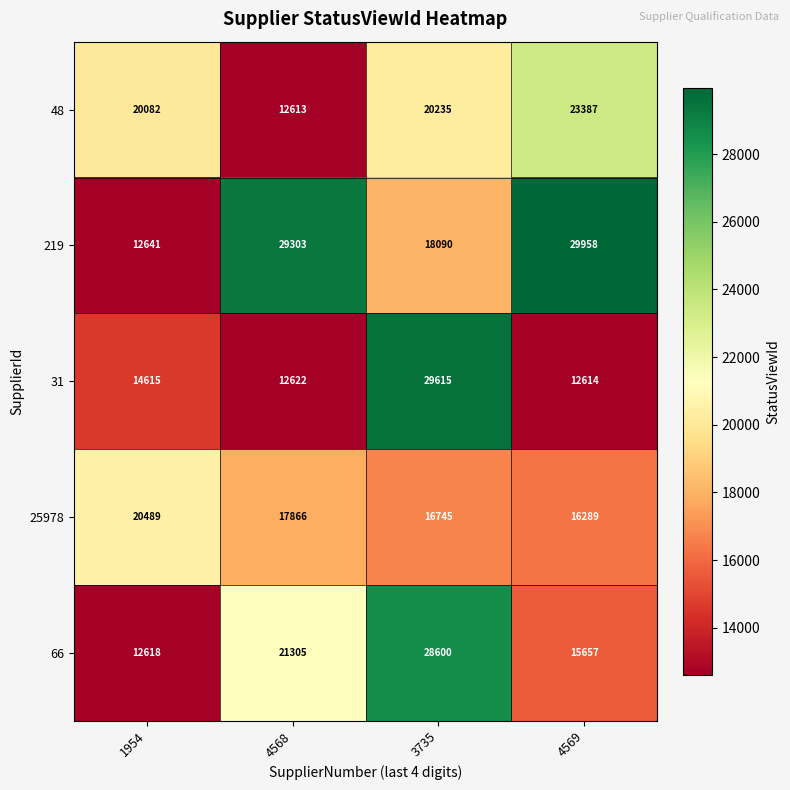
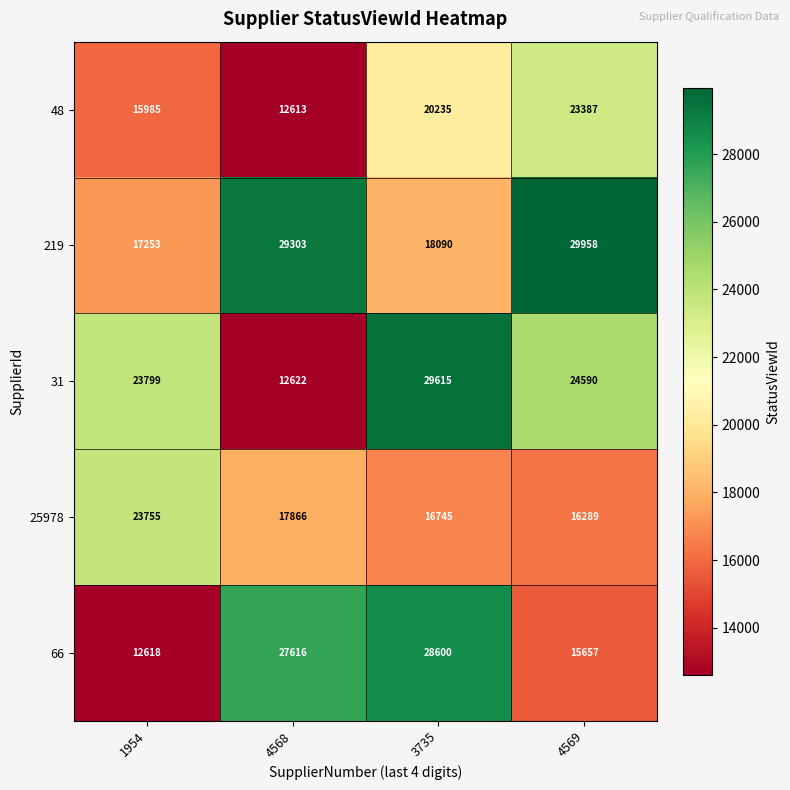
  {
    "48": {
-     "1954": 20082,
+     "1954": 15985,
      "4568": 12613,
      "3735": 20235,
      "4569": 23387
    },
    "219": {
-     "1954": 12641,
+     "1954": 17253,
      "4568": 29303,
      "3735": 18090,
      "4569": 29958
    },
    "31": {
-     "1954": 14615,
+     "1954": 23799,
      "4568": 12622,
      "3735": 29615,
-     "4569": 12614
+     "4569": 24590
    },
    "25978": {
-     "1954": 20489,
+     "1954": 23755,
      "4568": 17866,
      "3735": 16745,
      "4569": 16289
    },
    "66": {
      "1954": 12618,
-     "4568": 21305,
+     "4568": 27616,
      "3735": 28600,
      "4569": 15657
    }
  }
